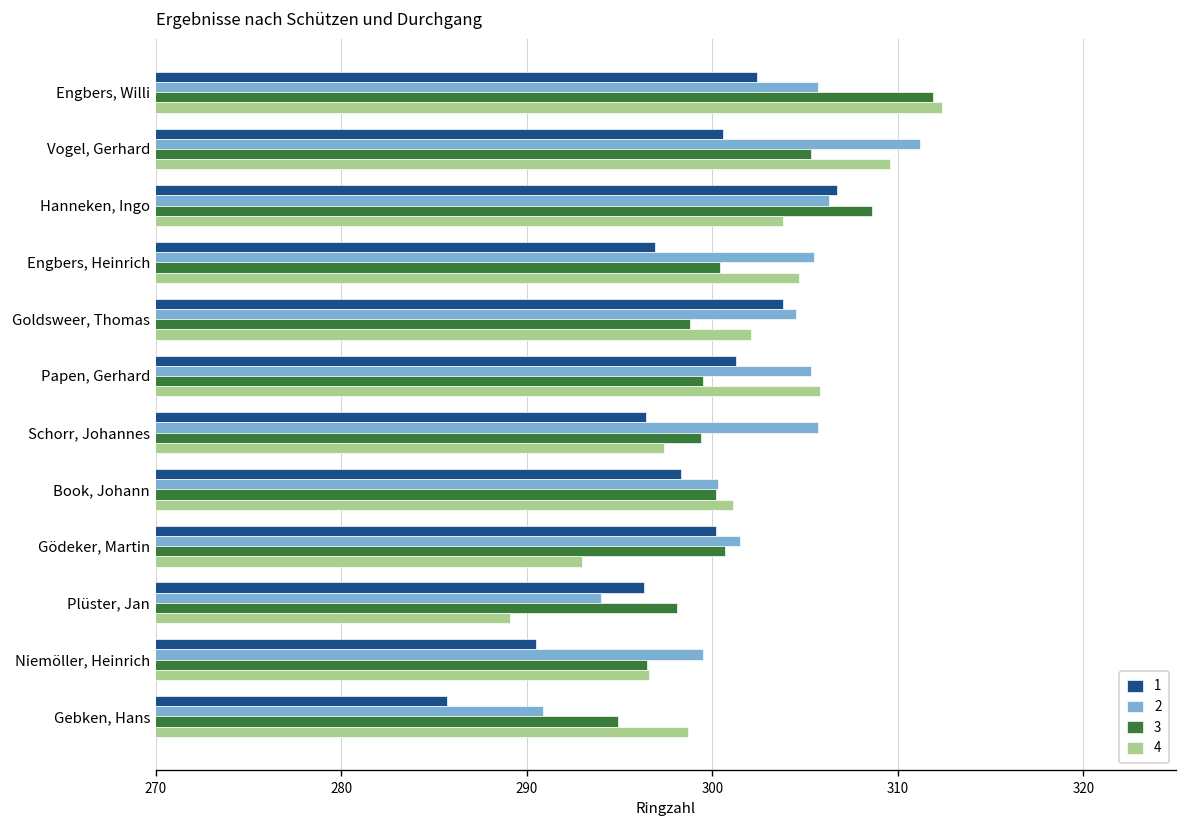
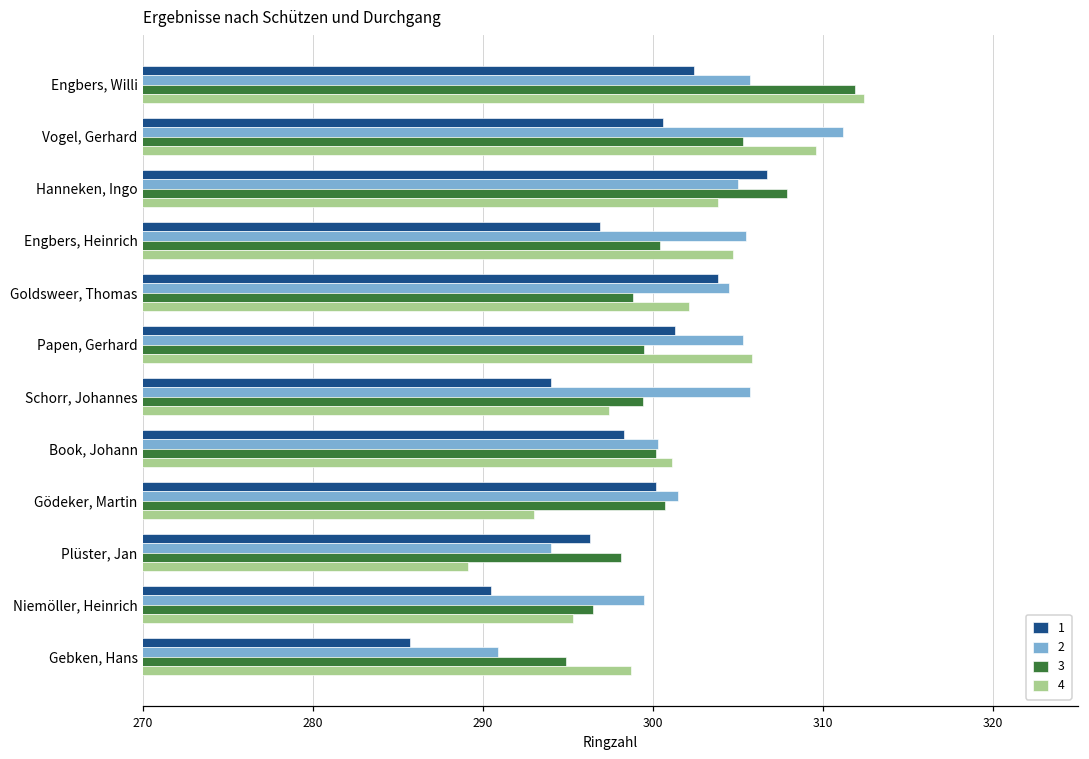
  {
    "1": {
      "Engbers, Willi": 302.4,
      "Vogel, Gerhard": 300.6,
      "Hanneken, Ingo": 306.7,
      "Engbers, Heinrich": 296.9,
      "Goldsweer, Thomas": 303.8,
      "Papen, Gerhard": 301.3,
-     "Schorr, Johannes": 296.4,
+     "Schorr, Johannes": 294.0,
      "Book, Johann": 298.3,
      "Gödeker, Martin": 300.2,
      "Plüster, Jan": 296.3,
      "Niemöller, Heinrich": 290.5,
      "Gebken, Hans": 285.7
    },
    "2": {
      "Engbers, Willi": 305.7,
      "Vogel, Gerhard": 311.2,
-     "Hanneken, Ingo": 306.3,
+     "Hanneken, Ingo": 305.0,
      "Engbers, Heinrich": 305.5,
      "Goldsweer, Thomas": 304.5,
      "Papen, Gerhard": 305.3,
      "Schorr, Johannes": 305.7,
      "Book, Johann": 300.3,
      "Gödeker, Martin": 301.5,
      "Plüster, Jan": 294.0,
      "Niemöller, Heinrich": 299.5,
      "Gebken, Hans": 290.9
    },
    "3": {
      "Engbers, Willi": 311.9,
      "Vogel, Gerhard": 305.3,
-     "Hanneken, Ingo": 308.6,
+     "Hanneken, Ingo": 307.9,
      "Engbers, Heinrich": 300.4,
      "Goldsweer, Thomas": 298.8,
      "Papen, Gerhard": 299.5,
      "Schorr, Johannes": 299.4,
      "Book, Johann": 300.2,
      "Gödeker, Martin": 300.7,
      "Plüster, Jan": 298.1,
      "Niemöller, Heinrich": 296.5,
      "Gebken, Hans": 294.9
    },
    "4": {
      "Engbers, Willi": 312.4,
      "Vogel, Gerhard": 309.6,
      "Hanneken, Ingo": 303.8,
      "Engbers, Heinrich": 304.7,
      "Goldsweer, Thomas": 302.1,
      "Papen, Gerhard": 305.8,
      "Schorr, Johannes": 297.4,
      "Book, Johann": 301.1,
      "Gödeker, Martin": 293.0,
      "Plüster, Jan": 289.1,
-     "Niemöller, Heinrich": 296.6,
+     "Niemöller, Heinrich": 295.3,
      "Gebken, Hans": 298.7
    }
  }
